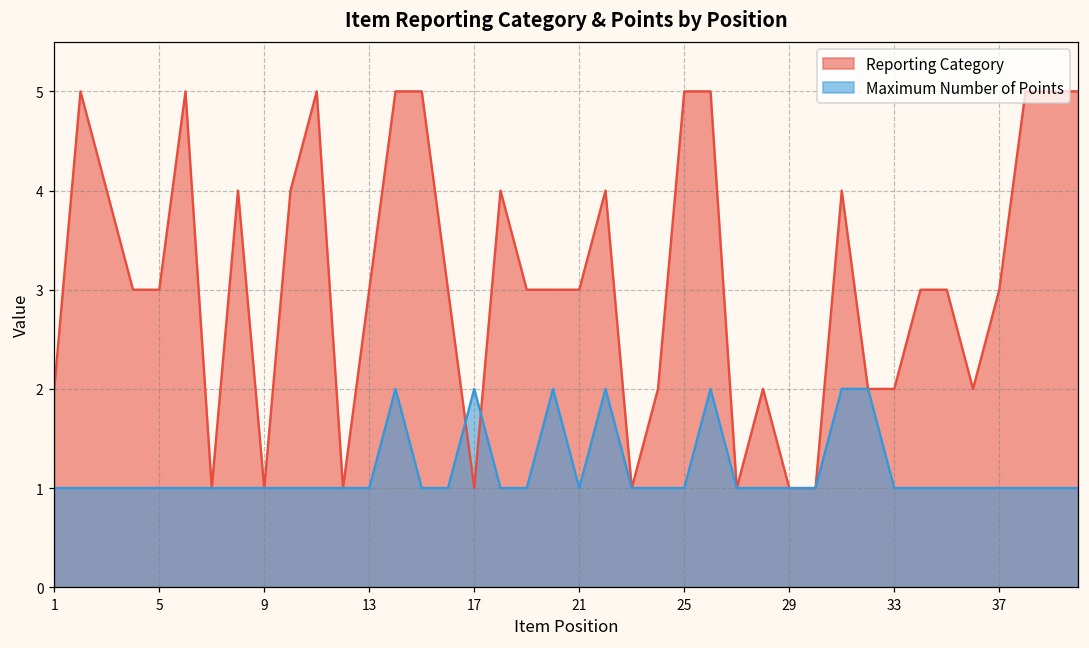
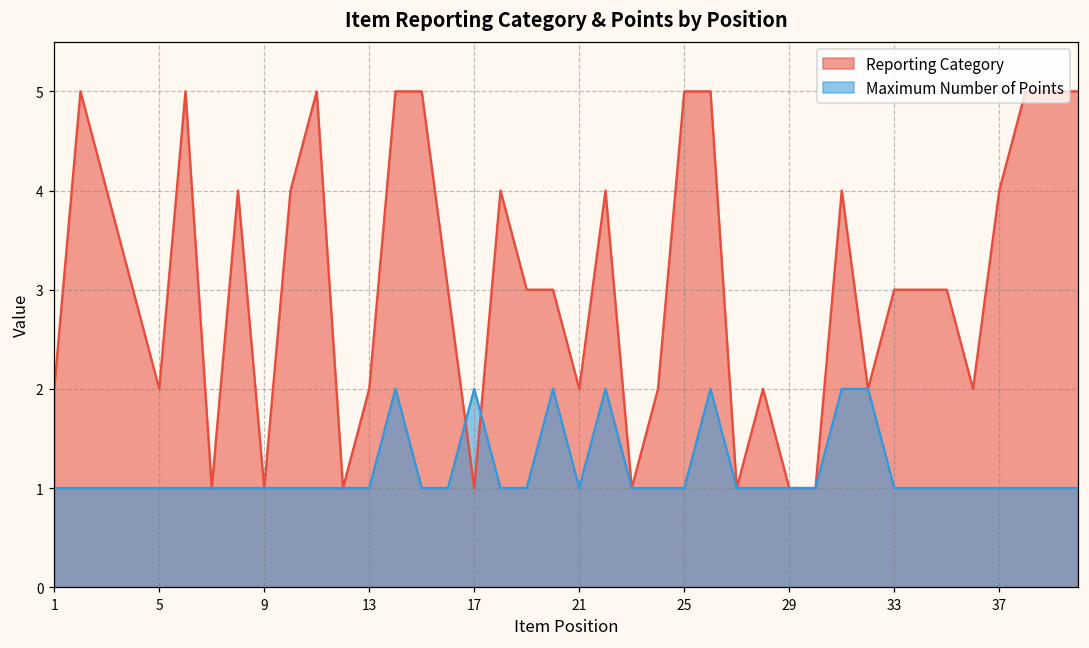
  {
    "Reporting Category": {
      "1": 2,
-     "5": 3,
-     "13": 3,
+     "5": 2,
+     "13": 2,
      "17": 1,
-     "21": 3,
+     "21": 2,
      "25": 5,
-     "33": 2,
-     "37": 3
+     "33": 3,
+     "37": 4
    },
    "Maximum Number of Points": {
      "1": 1,
      "5": 1,
      "13": 1,
      "17": 2,
      "21": 1,
      "25": 1,
      "33": 1,
      "37": 1
    }
  }
